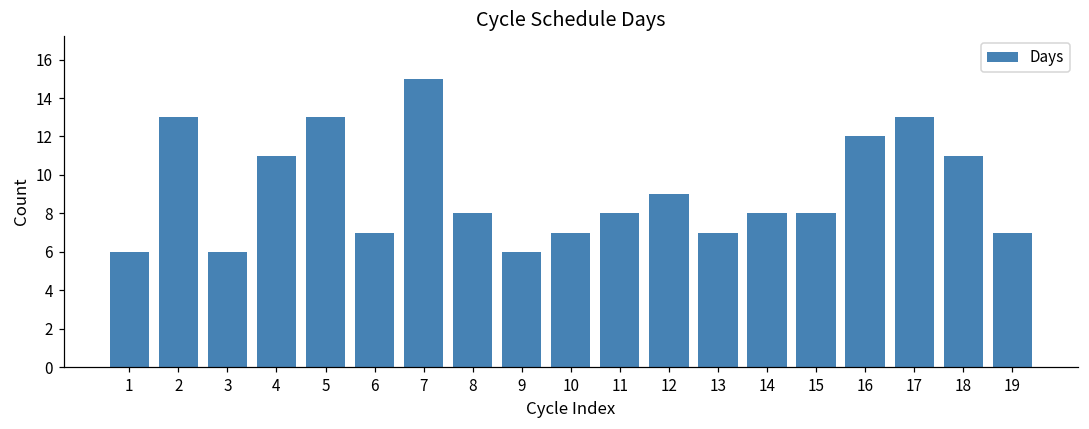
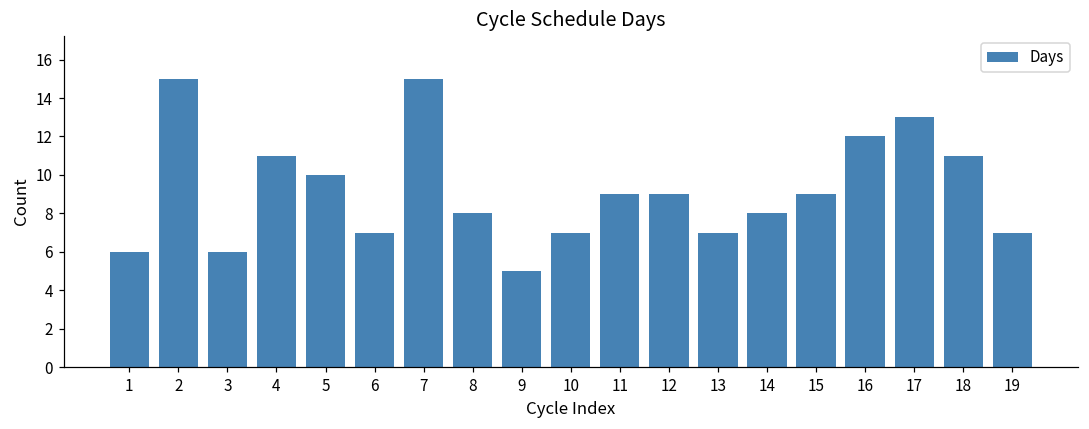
  {
    "1": 6,
-   "2": 13,
+   "2": 15,
    "3": 6,
    "4": 11,
-   "5": 13,
+   "5": 10,
    "6": 7,
    "7": 15,
    "8": 8,
-   "9": 6,
+   "9": 5,
    "10": 7,
-   "11": 8,
+   "11": 9,
    "12": 9,
    "13": 7,
    "14": 8,
-   "15": 8,
+   "15": 9,
    "16": 12,
    "17": 13,
    "18": 11,
    "19": 7
  }
